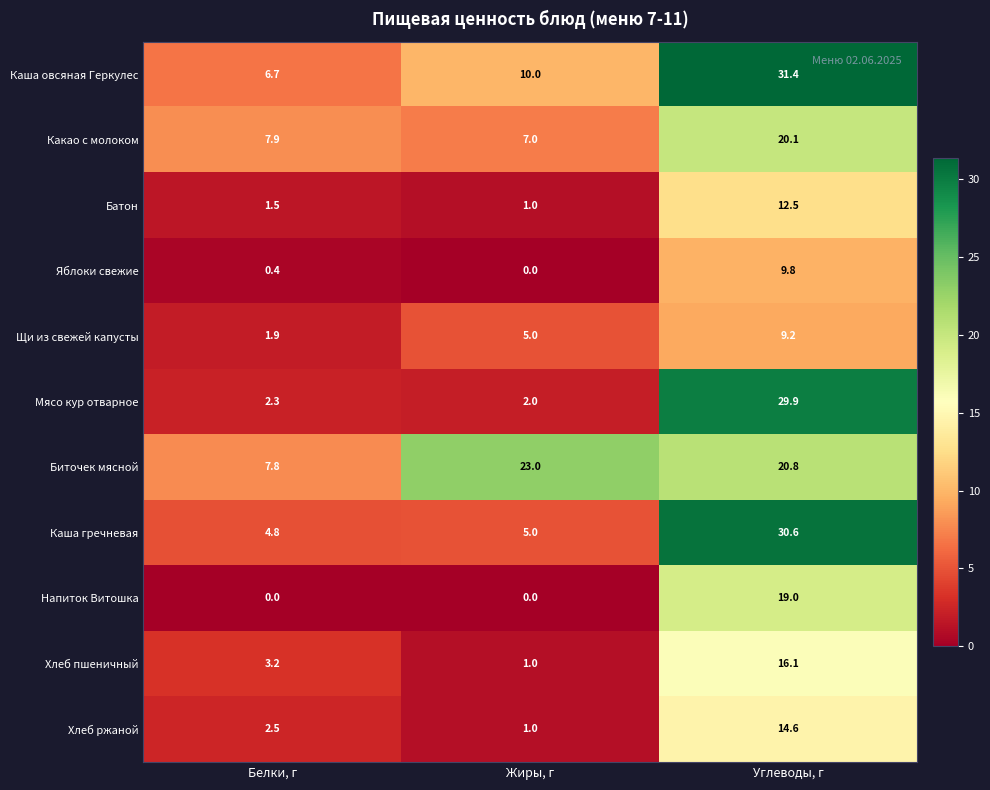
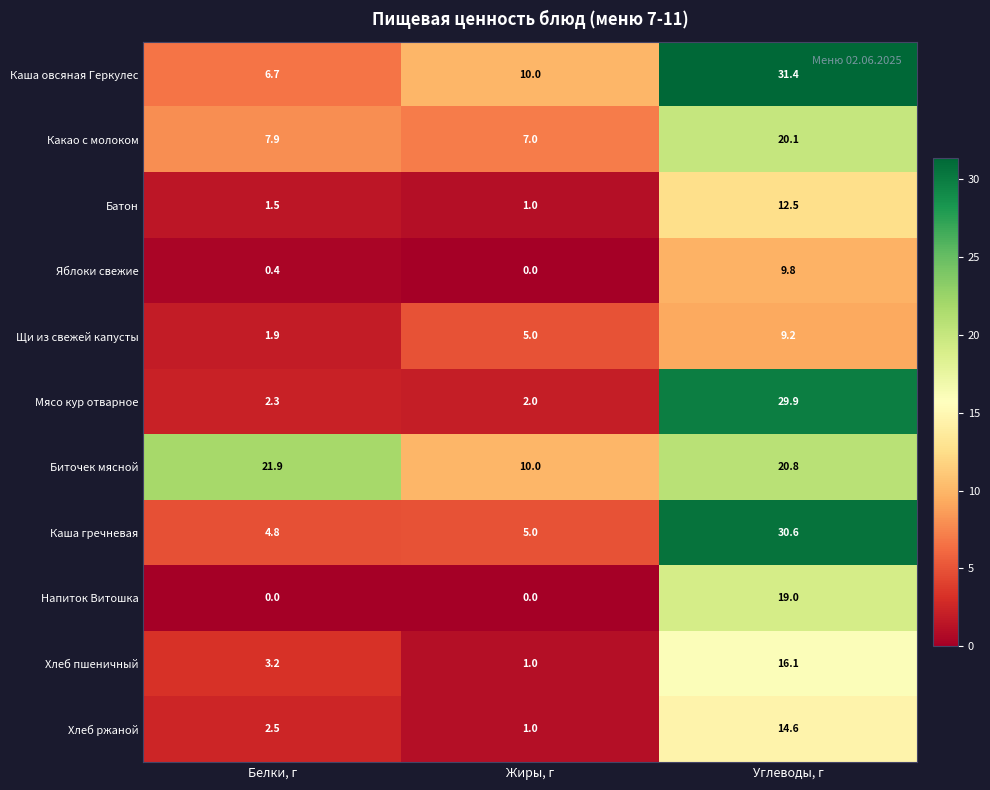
  {
    "Каша овсяная Геркулес": {
      "Белки, г": 6.7,
      "Жиры, г": 10.0
    },
    "Какао с молоком": {
      "Белки, г": 7.9,
      "Жиры, г": 7.0,
      "Углеводы, г": 20.1
    },
    "Батон": {
      "Белки, г": 1.5,
      "Жиры, г": 1.0,
      "Углеводы, г": 12.5
    },
    "Яблоки свежие": {
      "Белки, г": 0.4,
      "Жиры, г": 0.0,
      "Углеводы, г": 9.8
    },
    "Щи из свежей капусты": {
      "Белки, г": 1.9,
      "Жиры, г": 5.0,
      "Углеводы, г": 9.2
    },
    "Мясо кур отварное": {
      "Белки, г": 2.3,
      "Жиры, г": 2.0,
      "Углеводы, г": 29.9
    },
    "Биточек мясной": {
-     "Белки, г": 7.8,
-     "Жиры, г": 23.0,
+     "Белки, г": 21.9,
+     "Жиры, г": 10.0,
      "Углеводы, г": 20.8
    },
    "Каша гречневая": {
      "Белки, г": 4.8,
      "Жиры, г": 5.0,
      "Углеводы, г": 30.6
    },
    "Напиток Витошка": {
      "Белки, г": 0.0,
      "Жиры, г": 0.0,
      "Углеводы, г": 19.0
    },
    "Хлеб пшеничный": {
      "Белки, г": 3.2,
      "Жиры, г": 1.0,
      "Углеводы, г": 16.1
    },
    "Хлеб ржаной": {
      "Белки, г": 2.5,
      "Жиры, г": 1.0,
      "Углеводы, г": 14.6
    }
  }
